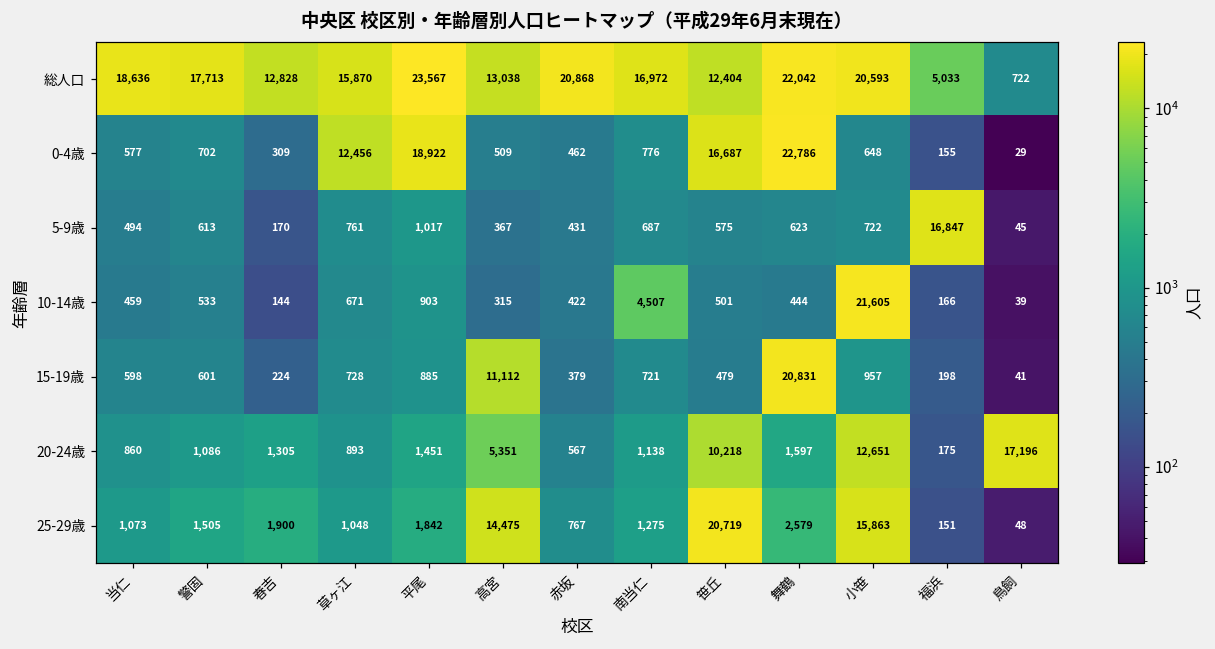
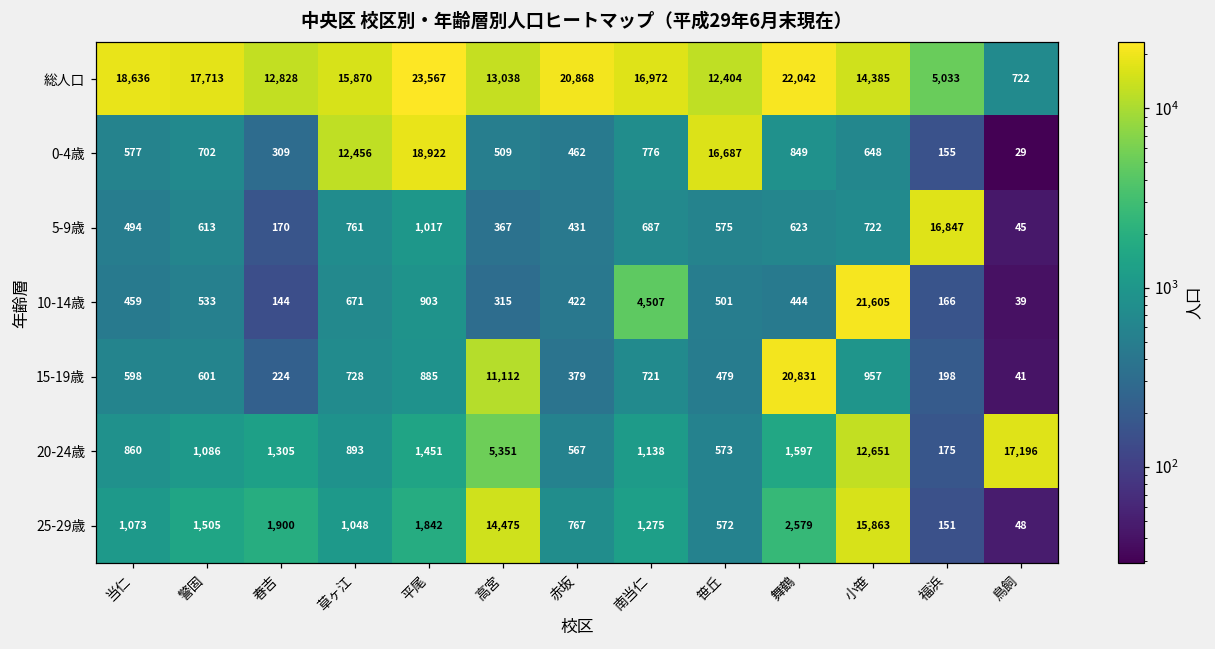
  {
    "総人口": {
      "当仁": "18,636",
      "警固": "17,713",
      "春吉": "12,828",
      "草ヶ江": "15,870",
      "平尾": "23,567",
      "高宮": "13,038",
      "赤坂": "20,868",
      "南当仁": "16,972",
      "笹丘": "12,404",
      "舞鶴": "22,042",
-     "小笹": "20,593",
+     "小笹": "14,385",
      "福浜": "5,033",
      "鳥飼": "722"
    },
    "0-4歳": {
      "当仁": "577",
      "警固": "702",
      "春吉": "309",
      "草ヶ江": "12,456",
      "平尾": "18,922",
      "高宮": "509",
      "赤坂": "462",
      "南当仁": "776",
      "笹丘": "16,687",
-     "舞鶴": "22,786",
+     "舞鶴": "849",
      "小笹": "648",
      "福浜": "155",
      "鳥飼": "29"
    },
    "5-9歳": {
      "当仁": "494",
      "警固": "613",
      "春吉": "170",
      "草ヶ江": "761",
      "平尾": "1,017",
      "高宮": "367",
      "赤坂": "431",
      "南当仁": "687",
      "笹丘": "575",
      "舞鶴": "623",
      "小笹": "722",
      "福浜": "16,847",
      "鳥飼": "45"
    },
    "10-14歳": {
      "当仁": "459",
      "警固": "533",
      "春吉": "144",
      "草ヶ江": "671",
      "平尾": "903",
      "高宮": "315",
      "赤坂": "422",
      "南当仁": "4,507",
      "笹丘": "501",
      "舞鶴": "444",
      "小笹": "21,605",
      "福浜": "166",
      "鳥飼": "39"
    },
    "15-19歳": {
      "当仁": "598",
      "警固": "601",
      "春吉": "224",
      "草ヶ江": "728",
      "平尾": "885",
      "高宮": "11,112",
      "赤坂": "379",
      "南当仁": "721",
      "笹丘": "479",
      "舞鶴": "20,831",
      "小笹": "957",
      "福浜": "198",
      "鳥飼": "41"
    },
    "20-24歳": {
      "当仁": "860",
      "警固": "1,086",
      "春吉": "1,305",
      "草ヶ江": "893",
      "平尾": "1,451",
      "高宮": "5,351",
      "赤坂": "567",
      "南当仁": "1,138",
-     "笹丘": "10,218",
+     "笹丘": "573",
      "舞鶴": "1,597",
      "小笹": "12,651",
      "福浜": "175",
      "鳥飼": "17,196"
    },
    "25-29歳": {
      "当仁": "1,073",
      "警固": "1,505",
      "春吉": "1,900",
      "草ヶ江": "1,048",
      "平尾": "1,842",
      "高宮": "14,475",
      "赤坂": "767",
      "南当仁": "1,275",
-     "笹丘": "20,719",
+     "笹丘": "572",
      "舞鶴": "2,579",
      "小笹": "15,863",
      "福浜": "151",
      "鳥飼": "48"
    }
  }
